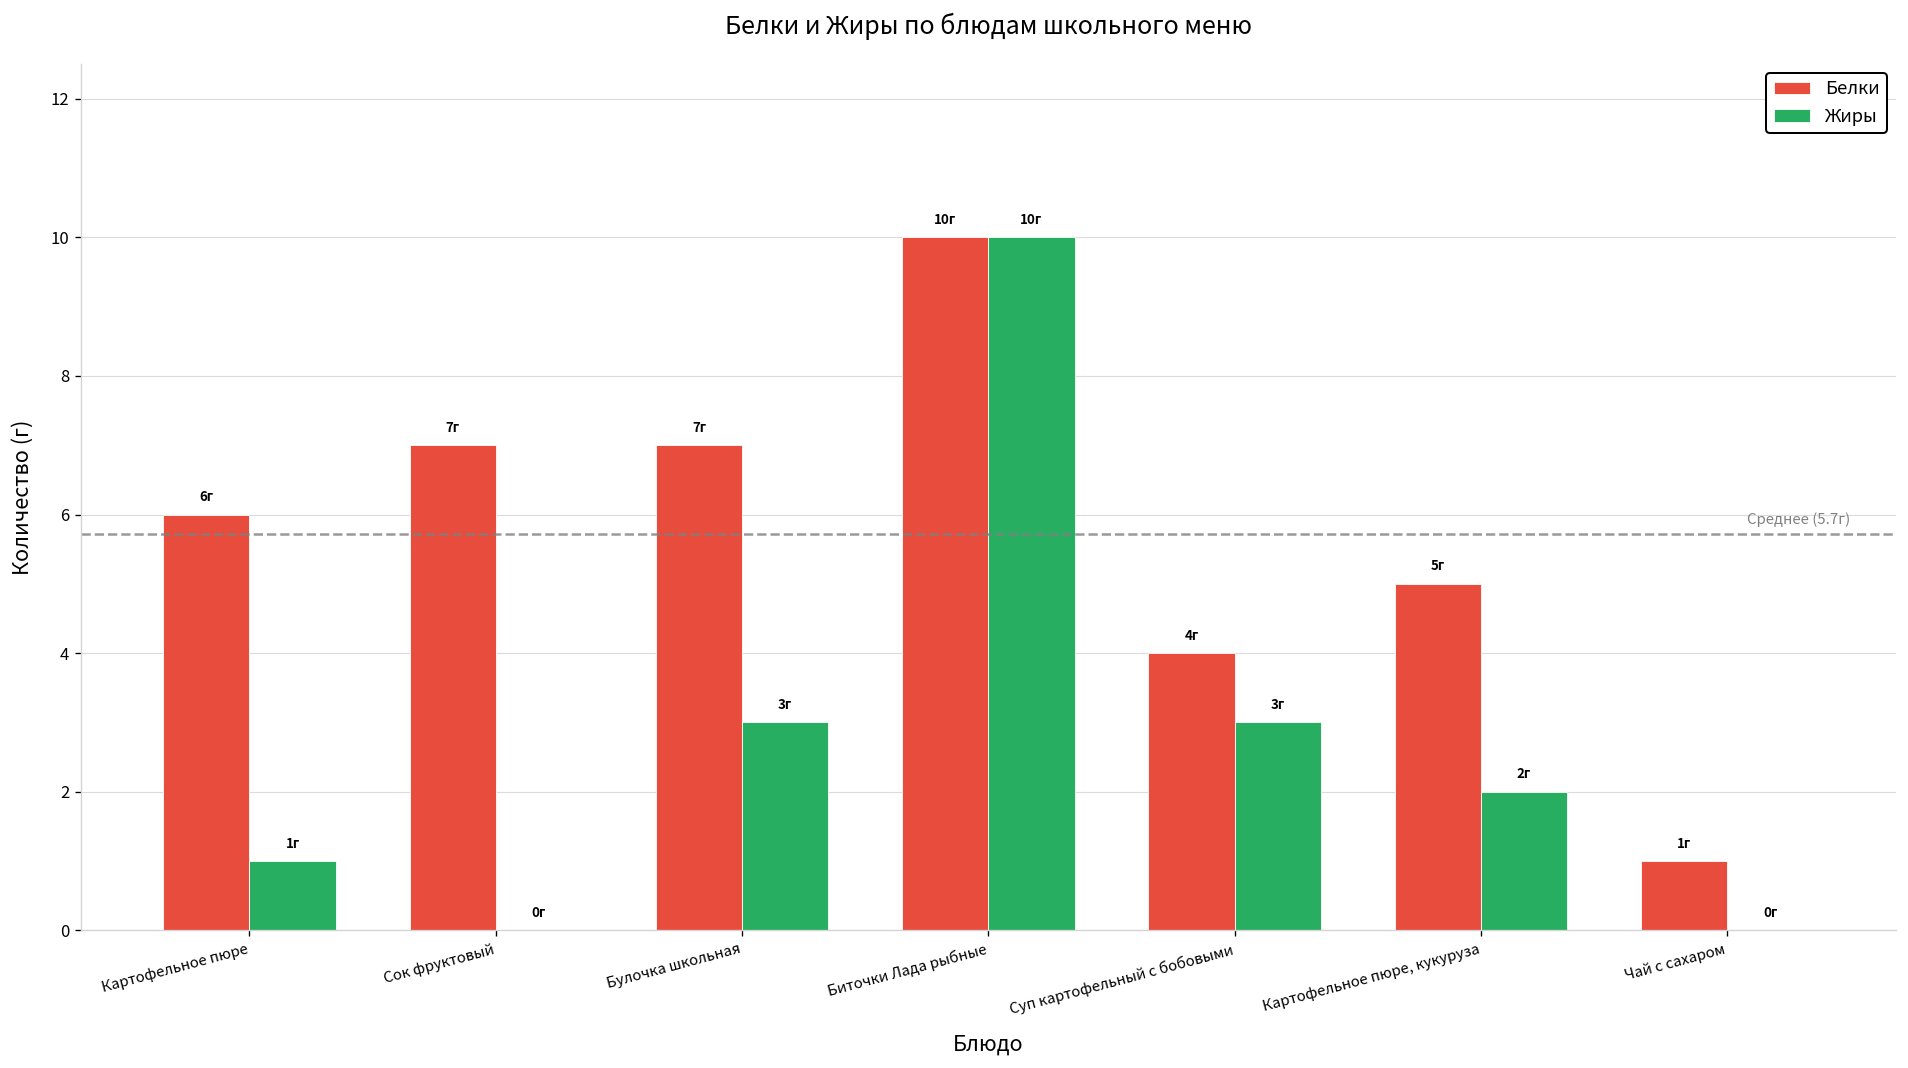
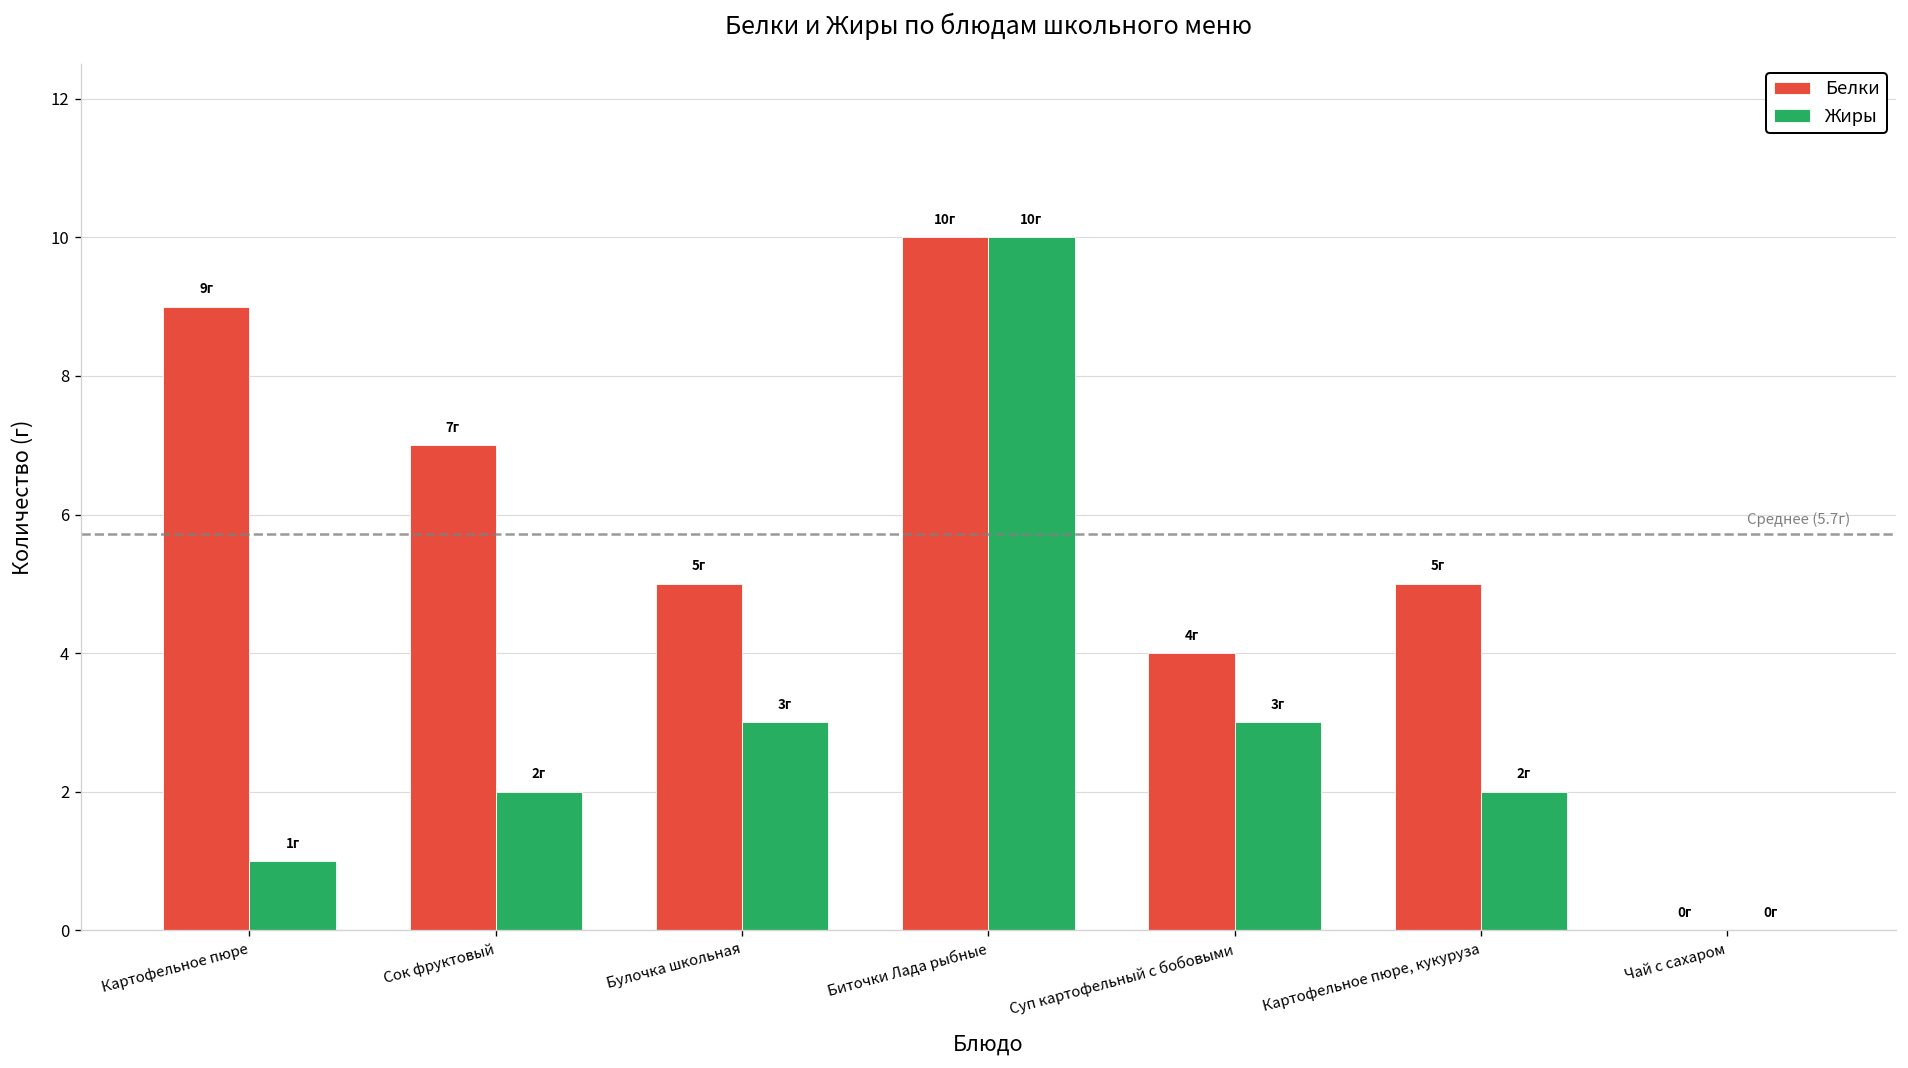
  {
    "Белки": {
-     "Картофельное пюре": "6г",
+     "Картофельное пюре": "9г",
      "Сок фруктовый": "7г",
-     "Булочка школьная": "7г",
+     "Булочка школьная": "5г",
      "Биточки Лада рыбные": "10г",
      "Суп картофельный с бобовыми": "4г",
      "Картофельное пюре, кукуруза": "5г",
-     "Чай с сахаром": "1г"
+     "Чай с сахаром": "0г"
    },
    "Жиры": {
      "Картофельное пюре": "1г",
-     "Сок фруктовый": "0г",
+     "Сок фруктовый": "2г",
      "Булочка школьная": "3г",
      "Биточки Лада рыбные": "10г",
      "Суп картофельный с бобовыми": "3г",
      "Картофельное пюре, кукуруза": "2г",
      "Чай с сахаром": "0г"
    }
  }
